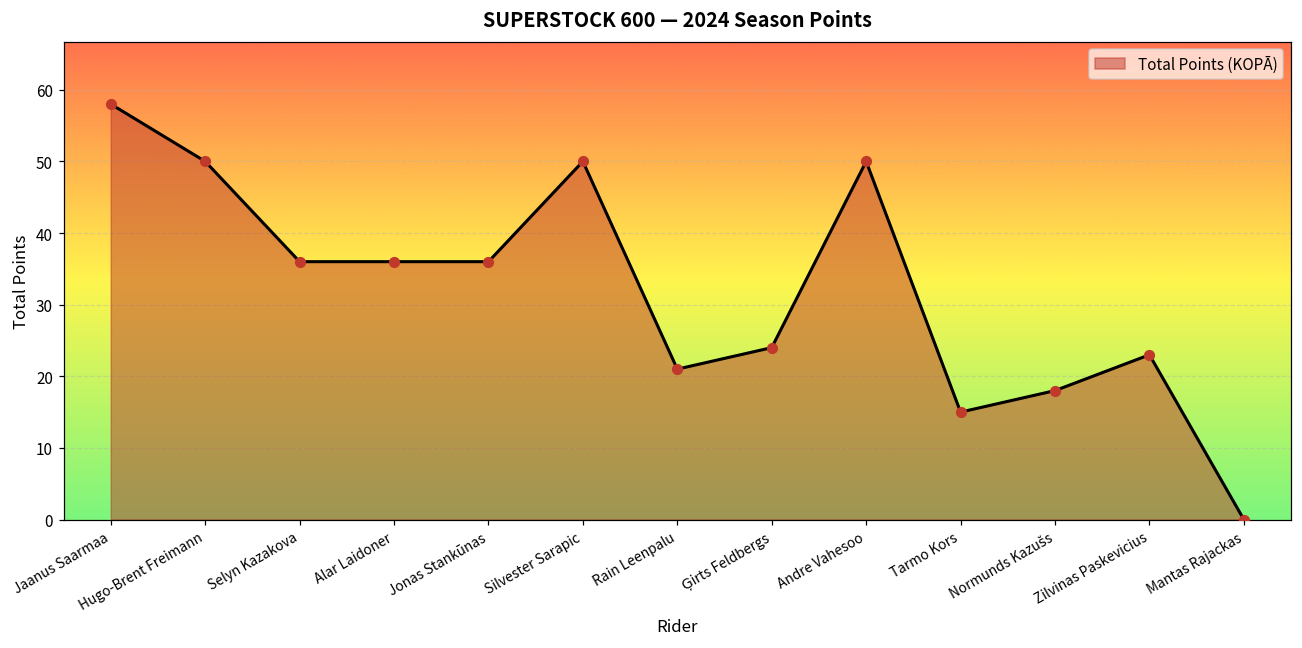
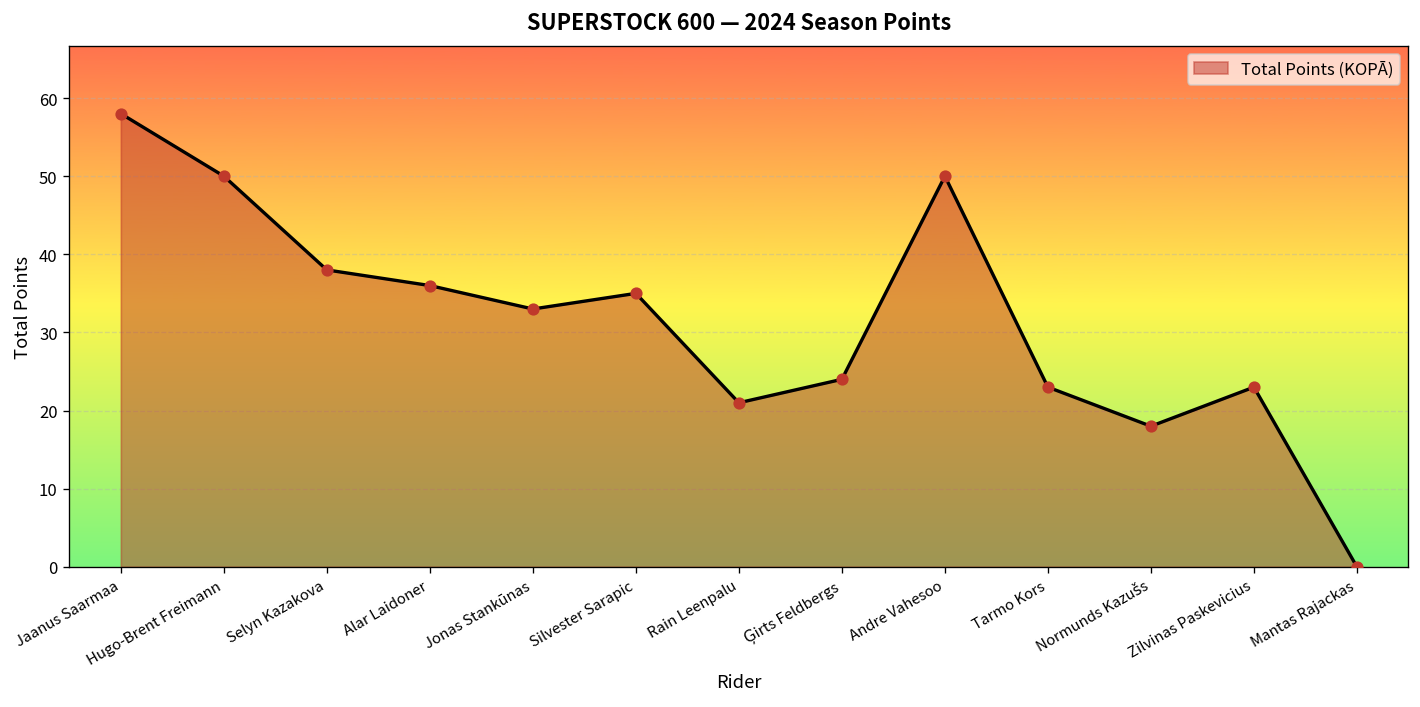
  {
    "Jaanus Saarmaa": 58,
    "Hugo-Brent Freimann": 50,
-   "Selyn Kazakova": 36,
+   "Selyn Kazakova": 38,
    "Alar Laidoner": 36,
-   "Jonas Stankūnas": 36,
-   "Silvester Sarapic": 50,
+   "Jonas Stankūnas": 33,
+   "Silvester Sarapic": 35,
    "Rain Leenpalu": 21,
    "Ģirts Feldbergs": 24,
    "Andre Vahesoo": 50,
-   "Tarmo Kors": 15,
+   "Tarmo Kors": 23,
    "Normunds Kazušs": 18,
    "Zilvinas Paskevicius": 23,
    "Mantas Rajackas": 0
  }
